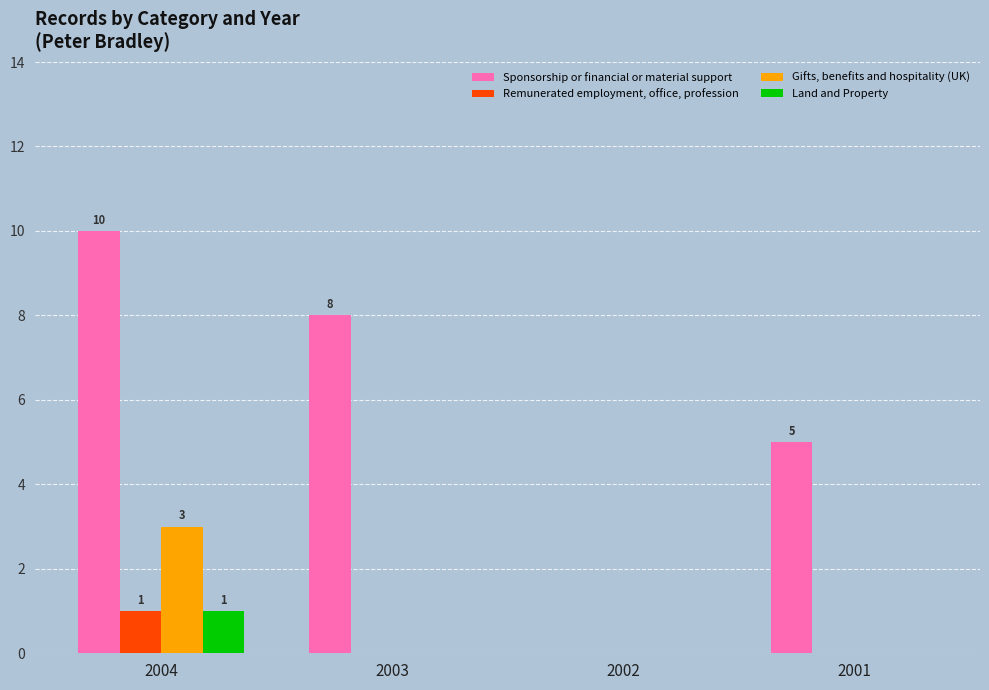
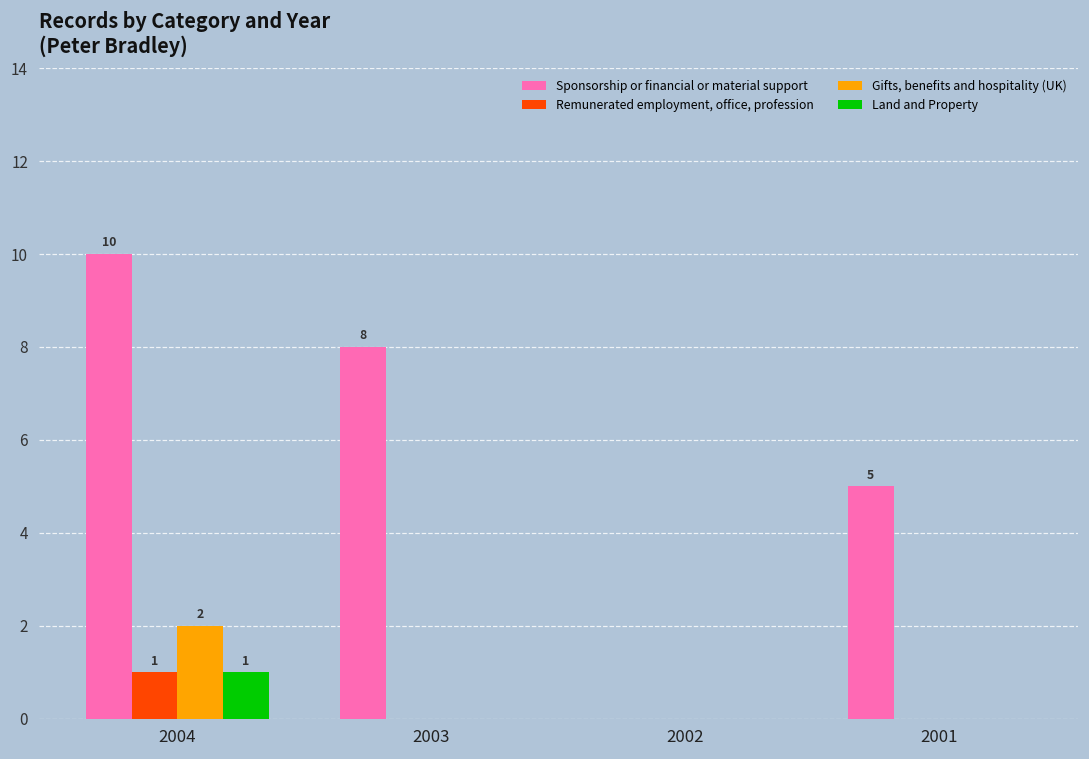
  {
    "Sponsorship or financial or material support": {
      "2004": 10,
      "2003": 8,
      "2001": 5
    },
    "Remunerated employment, office, profession": {
      "2004": 1
    },
    "Gifts, benefits and hospitality (UK)": {
-     "2004": 3
+     "2004": 2
    },
    "Land and Property": {
      "2004": 1
    }
  }
